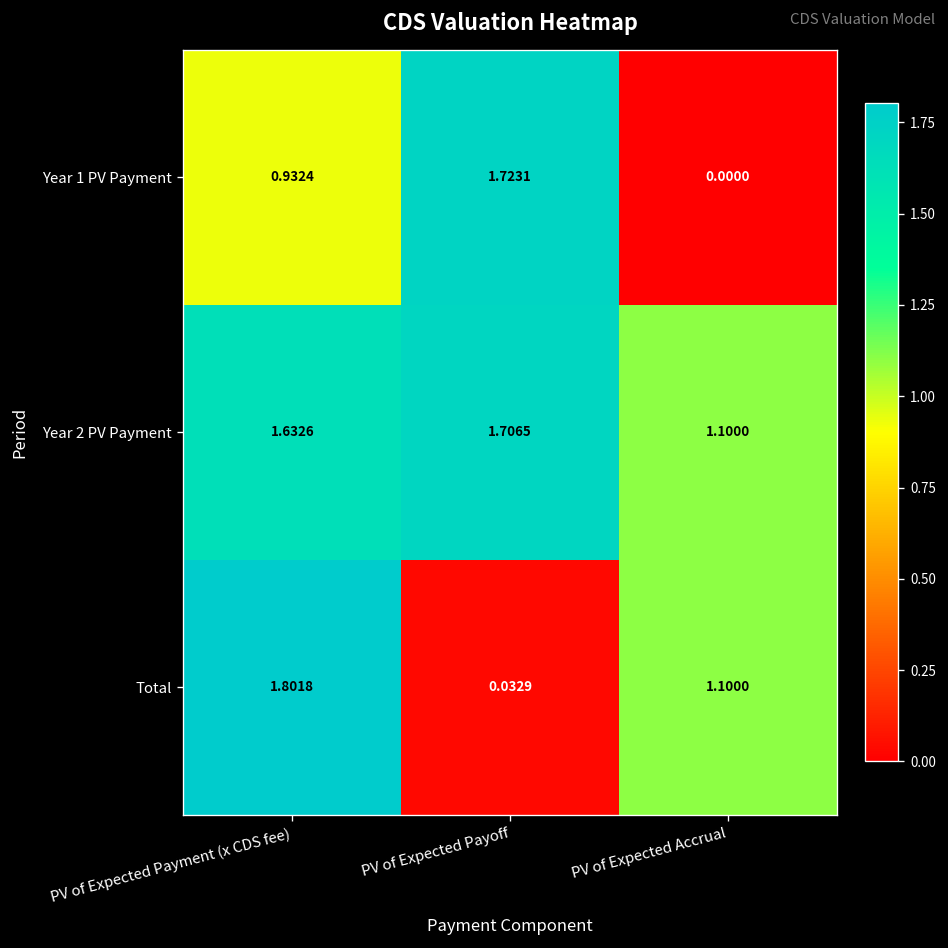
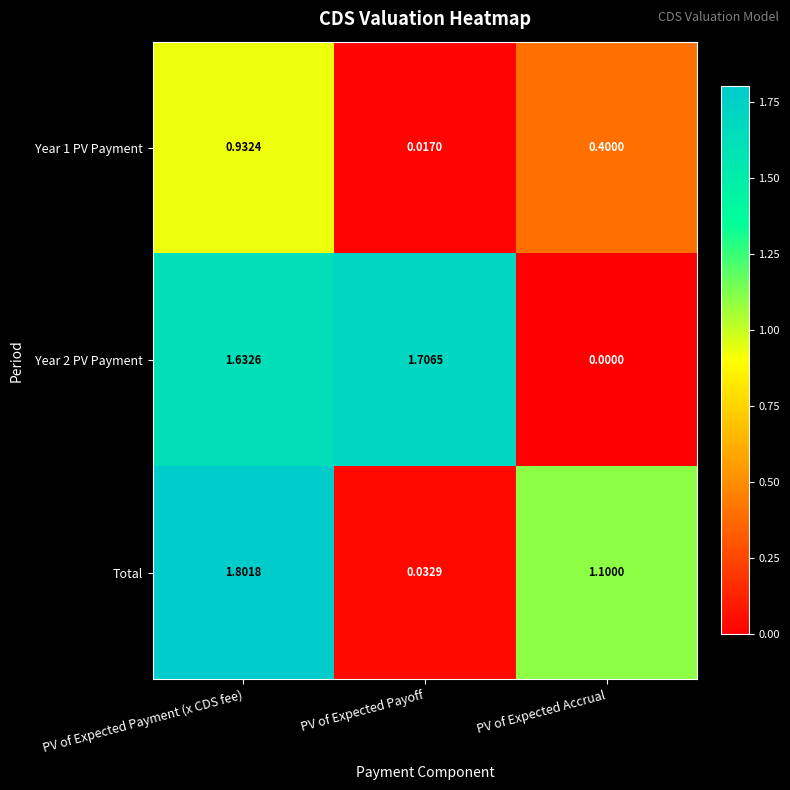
  {
    "Year 1 PV Payment": {
      "PV of Expected Payment (x CDS fee)": 0.9324,
-     "PV of Expected Payoff": 1.7231,
-     "PV of Expected Accrual": 0.0000
+     "PV of Expected Payoff": 0.0170,
+     "PV of Expected Accrual": 0.4000
    },
    "Year 2 PV Payment": {
      "PV of Expected Payment (x CDS fee)": 1.6326,
      "PV of Expected Payoff": 1.7065,
-     "PV of Expected Accrual": 1.1000
+     "PV of Expected Accrual": 0.0000
    },
    "Total": {
      "PV of Expected Payment (x CDS fee)": 1.8018,
      "PV of Expected Payoff": 0.0329,
      "PV of Expected Accrual": 1.1000
    }
  }
